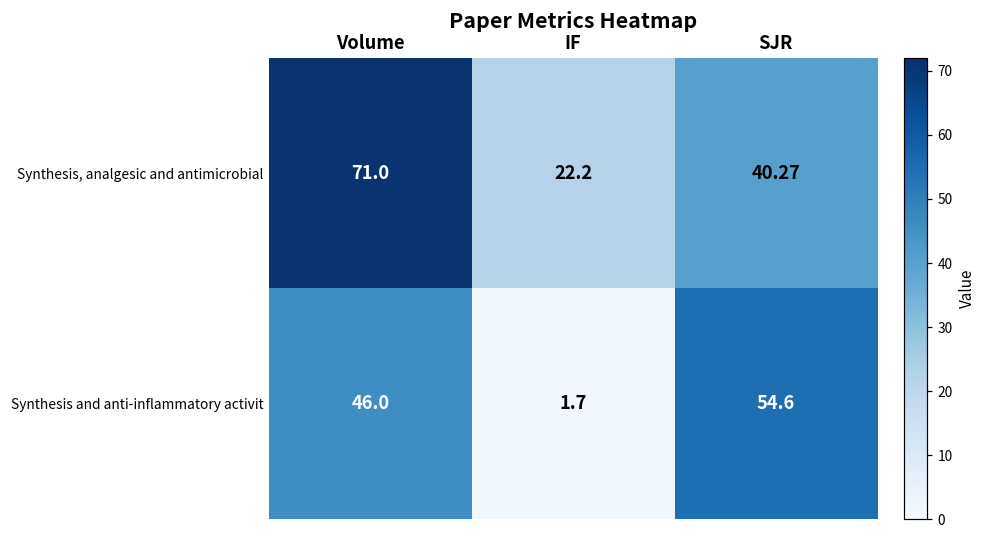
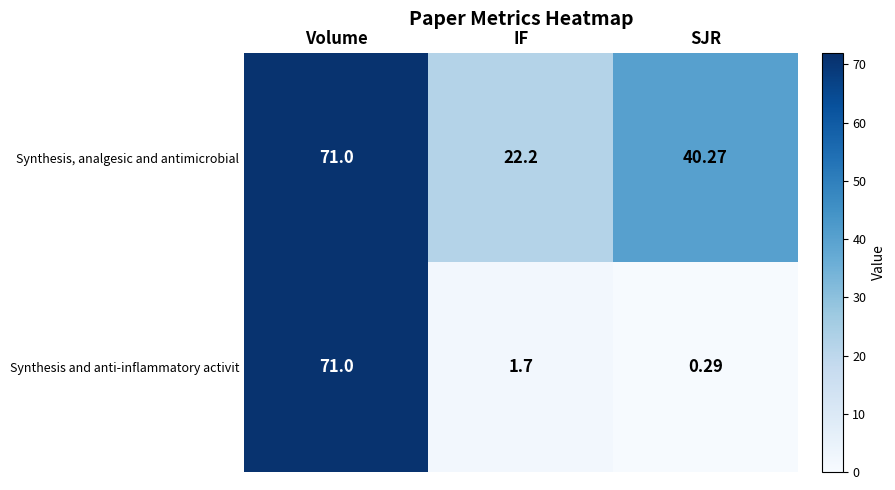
  {
    "Synthesis, analgesic and antimicrobial": {
      "Volume": 71.0,
      "IF": 22.2,
      "SJR": 40.27
    },
    "Synthesis and anti-inflammatory activit": {
-     "Volume": 46.0,
+     "Volume": 71.0,
      "IF": 1.7,
-     "SJR": 54.6
+     "SJR": 0.29
    }
  }
